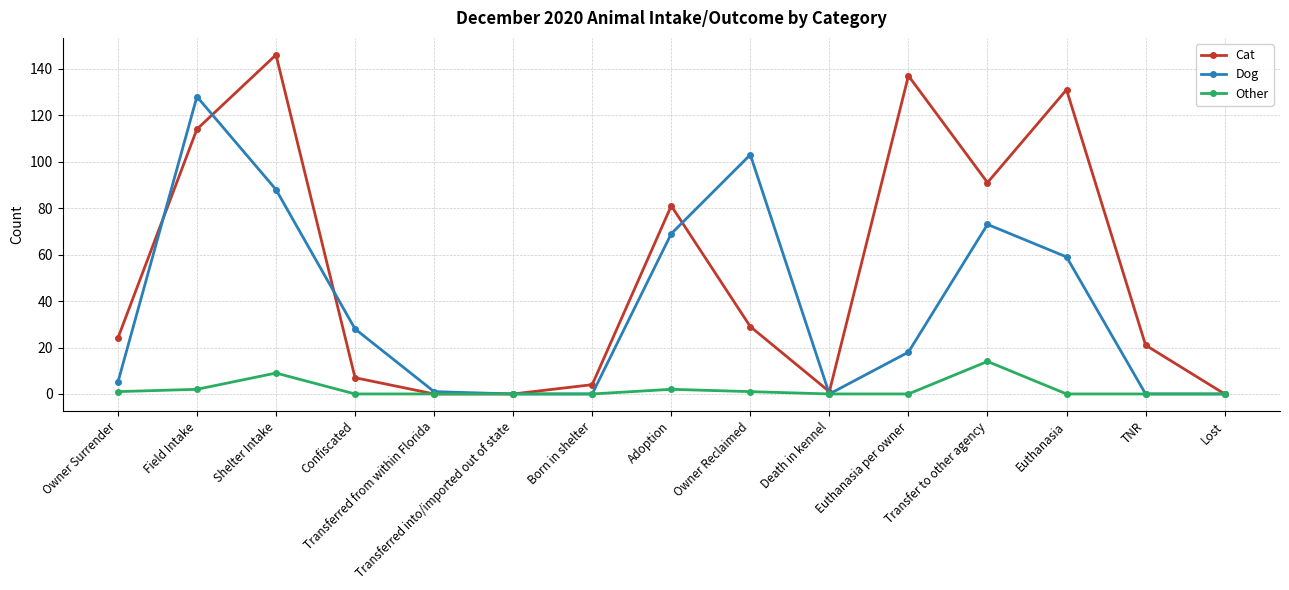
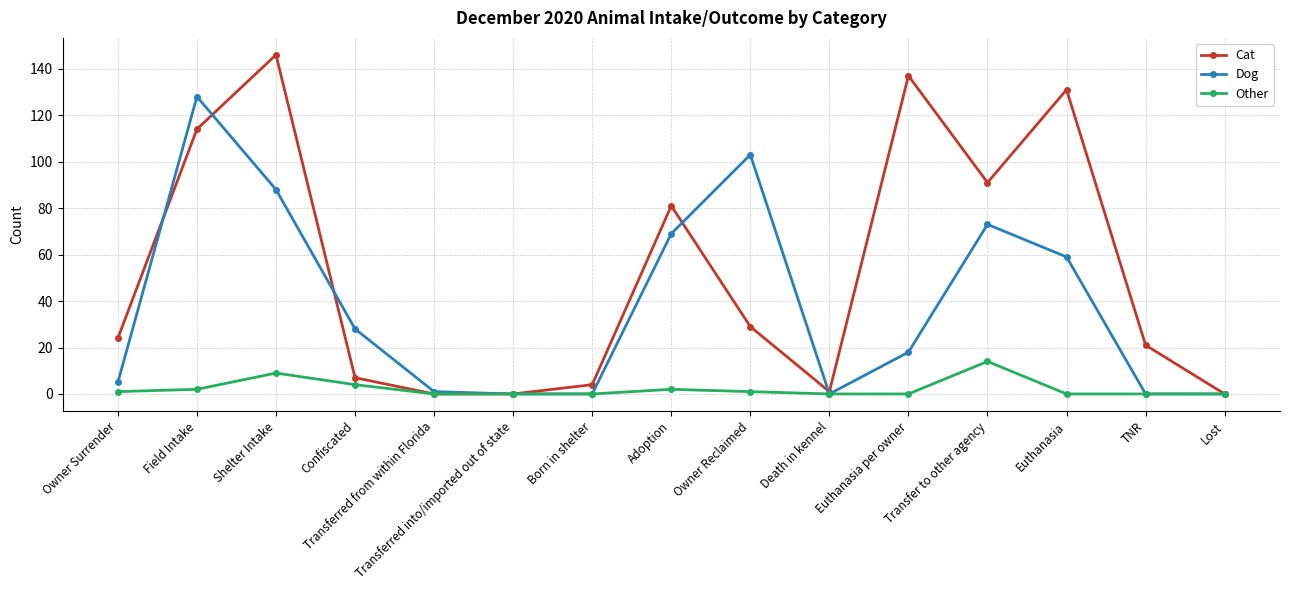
  {
    "Cat": {
      "Owner Surrender": 24,
      "Field Intake": 114,
      "Shelter Intake": 146,
      "Confiscated": 7,
      "Born in shelter": 4,
      "Adoption": 81,
      "Owner Reclaimed": 29,
      "Euthanasia per owner": 137,
      "Transfer to other agency": 91,
      "Euthanasia": 131,
      "TNR": 21
    },
    "Dog": {
      "Owner Surrender": 5,
      "Field Intake": 128,
      "Shelter Intake": 88,
      "Confiscated": 28,
      "Adoption": 69,
      "Owner Reclaimed": 103,
      "Euthanasia per owner": 18,
      "Transfer to other agency": 73,
      "Euthanasia": 59
    },
    "Other": {
      "Owner Surrender": 1,
      "Field Intake": 2,
      "Shelter Intake": 9,
-     "Confiscated": 0,
+     "Confiscated": 4,
      "Adoption": 2,
      "Owner Reclaimed": 1,
      "Euthanasia per owner": 0,
      "Transfer to other agency": 14,
      "Euthanasia": 0
    }
  }
